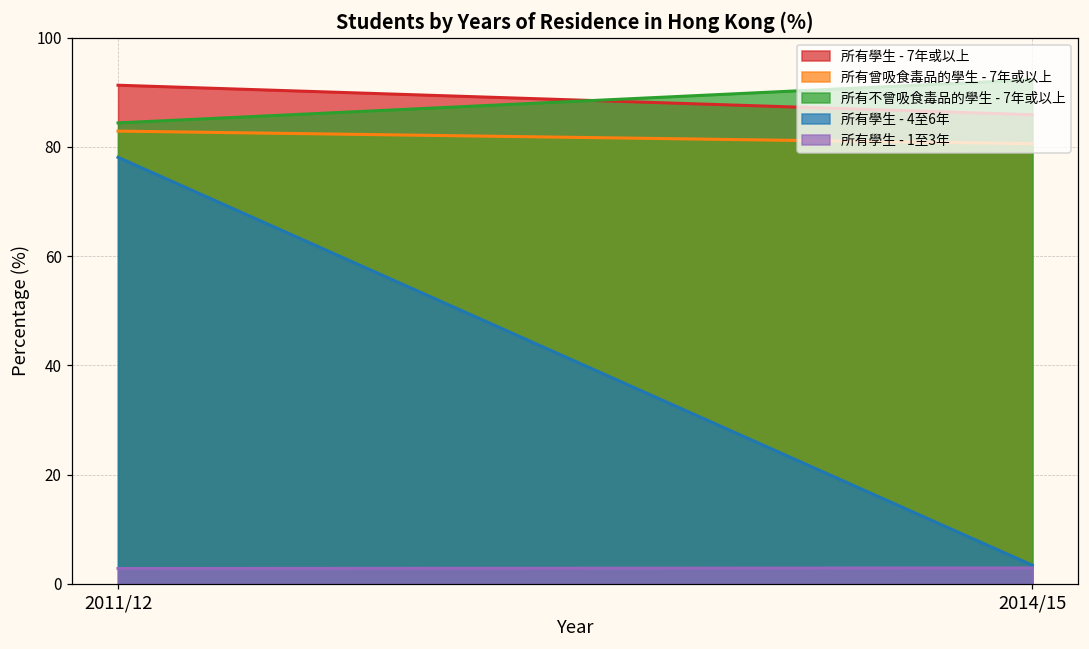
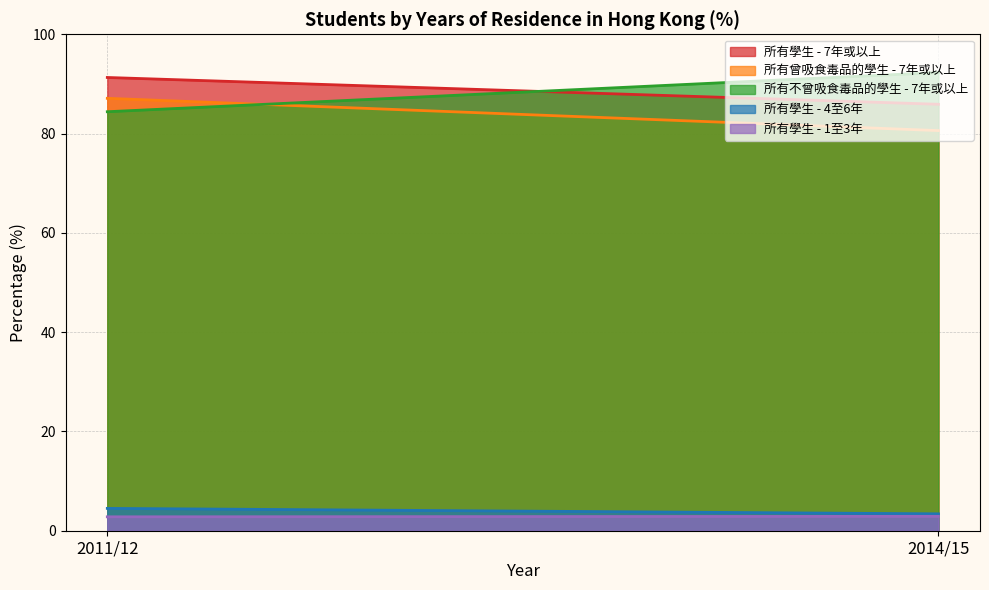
  {
    "所有學生 - 7年或以上": {
      "2011/12": 91
    },
    "所有曾吸食毒品的學生 - 7年或以上": {
-     "2011/12": 83
+     "2011/12": 87
    },
    "所有不曾吸食毒品的學生 - 7年或以上": {
      "2011/12": 84
    },
    "所有學生 - 4至6年": {
-     "2011/12": 78
+     "2011/12": 5
    },
    "所有學生 - 1至3年": {
      "2011/12": 3
    }
  }
